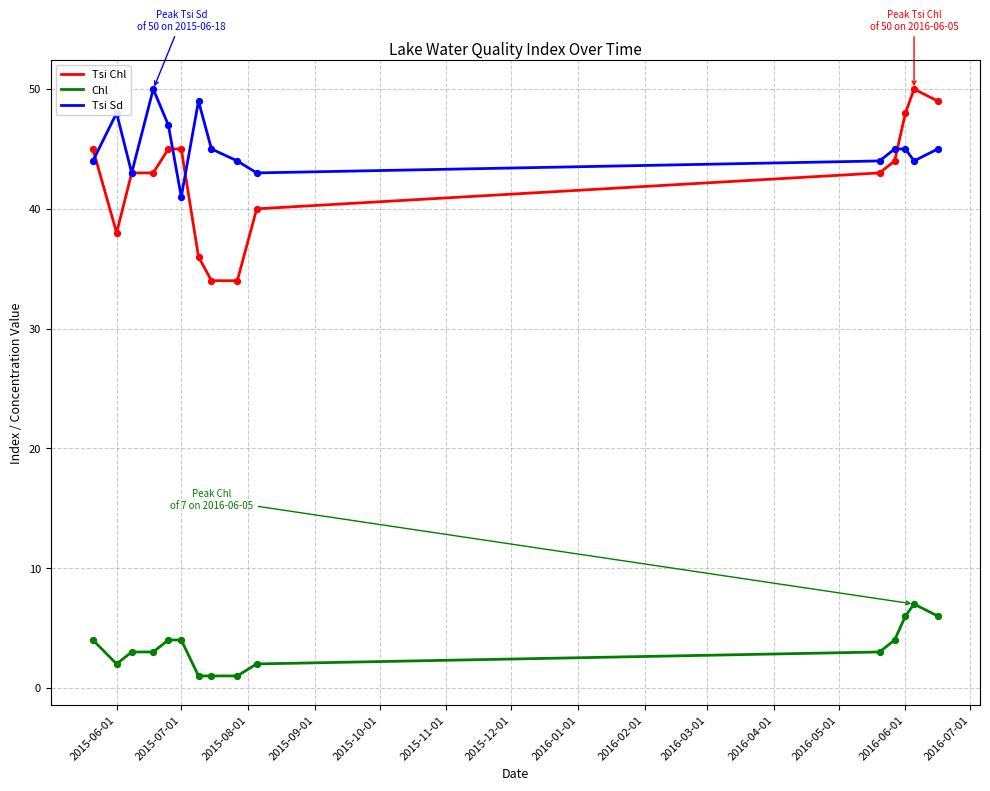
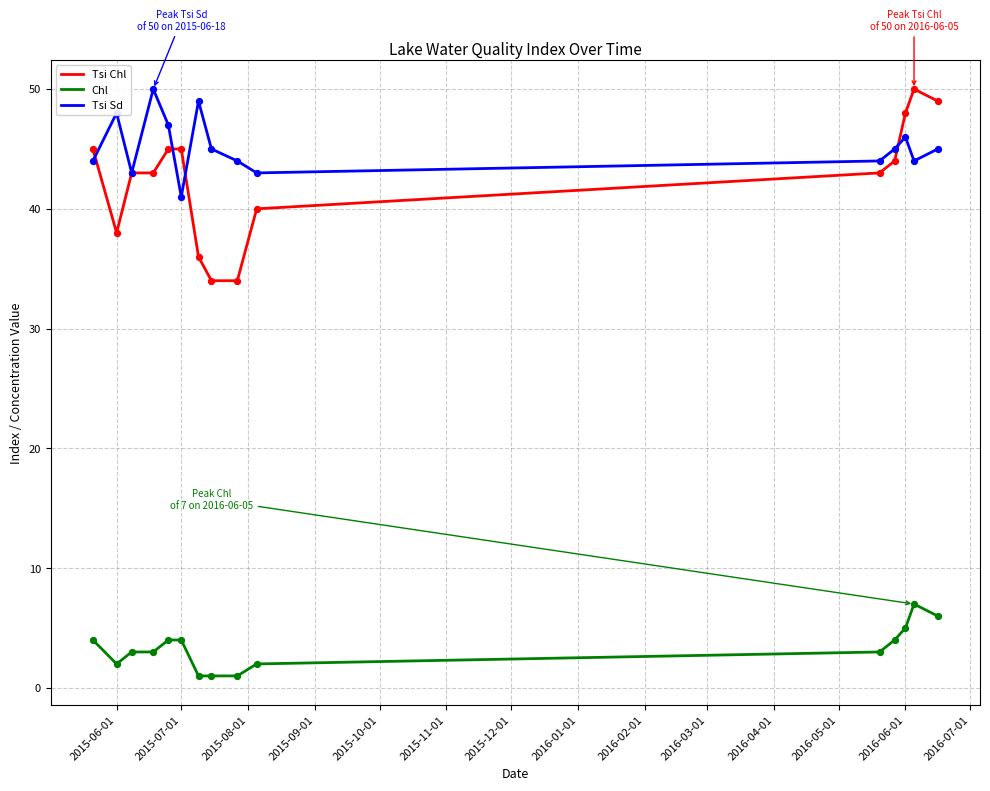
  {
    "Tsi Chl": {
      "2015-06-01": 38,
      "2015-07-01": 45,
      "2016-06-01": 48
    },
    "Chl": {
      "2015-06-01": 2,
      "2015-07-01": 4,
-     "2016-06-01": 6
+     "2016-06-01": 5
    },
    "Tsi Sd": {
      "2015-07-01": 41,
-     "2016-06-01": 45
+     "2016-06-01": 46
    }
  }
